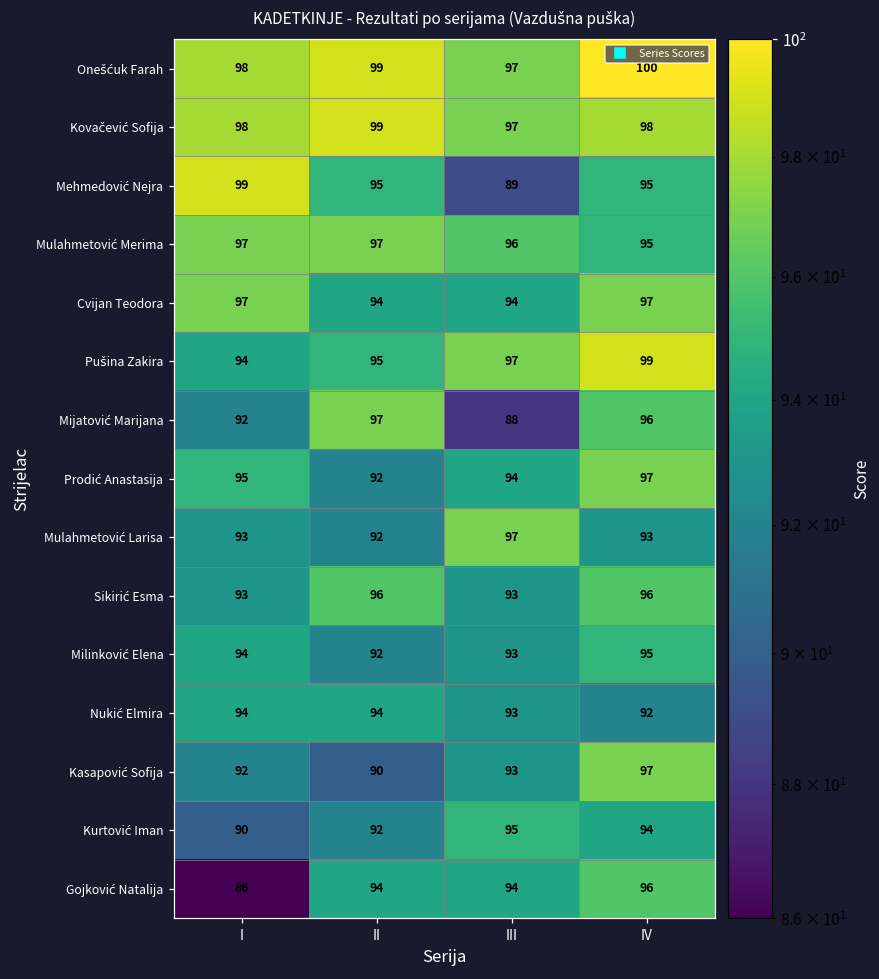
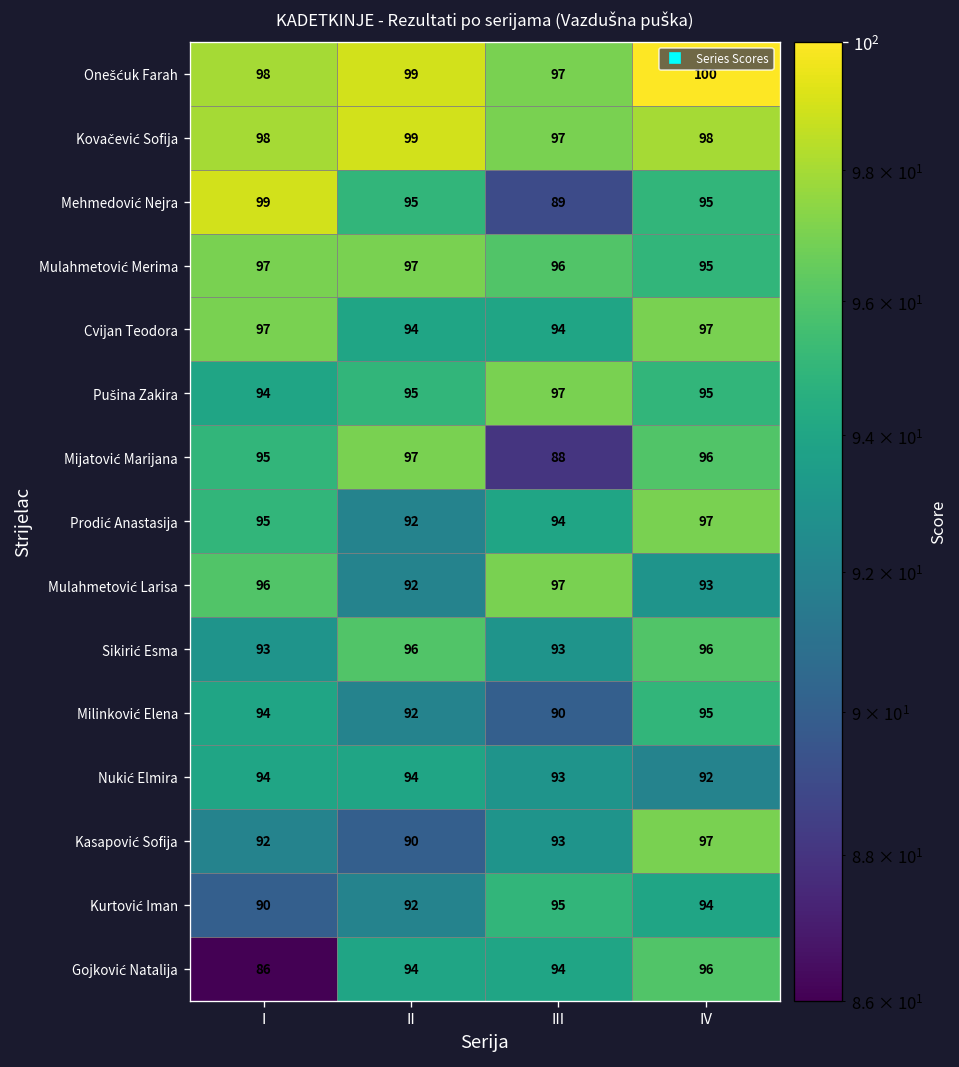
  {
    "Onešćuk Farah": {
      "I": 98,
      "II": 99,
      "III": 97
    },
    "Kovačević Sofija": {
      "I": 98,
      "II": 99,
      "III": 97,
      "IV": 98
    },
    "Mehmedović Nejra": {
      "I": 99,
      "II": 95,
      "III": 89,
      "IV": 95
    },
    "Mulahmetović Merima": {
      "I": 97,
      "II": 97,
      "III": 96,
      "IV": 95
    },
    "Cvijan Teodora": {
      "I": 97,
      "II": 94,
      "III": 94,
      "IV": 97
    },
    "Pušina Zakira": {
      "I": 94,
      "II": 95,
      "III": 97,
-     "IV": 99
+     "IV": 95
    },
    "Mijatović Marijana": {
-     "I": 92,
+     "I": 95,
      "II": 97,
      "III": 88,
      "IV": 96
    },
    "Prodić Anastasija": {
      "I": 95,
      "II": 92,
      "III": 94,
      "IV": 97
    },
    "Mulahmetović Larisa": {
-     "I": 93,
+     "I": 96,
      "II": 92,
      "III": 97,
      "IV": 93
    },
    "Sikirić Esma": {
      "I": 93,
      "II": 96,
      "III": 93,
      "IV": 96
    },
    "Milinković Elena": {
      "I": 94,
      "II": 92,
-     "III": 93,
+     "III": 90,
      "IV": 95
    },
    "Nukić Elmira": {
      "I": 94,
      "II": 94,
      "III": 93,
      "IV": 92
    },
    "Kasapović Sofija": {
      "I": 92,
      "II": 90,
      "III": 93,
      "IV": 97
    },
    "Kurtović Iman": {
      "I": 90,
      "II": 92,
      "III": 95,
      "IV": 94
    },
    "Gojković Natalija": {
      "I": 86,
      "II": 94,
      "III": 94,
      "IV": 96
    }
  }
